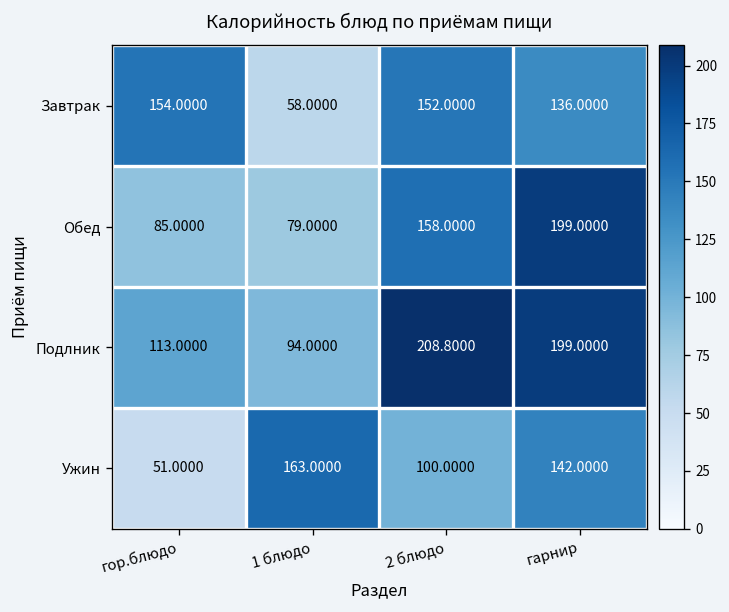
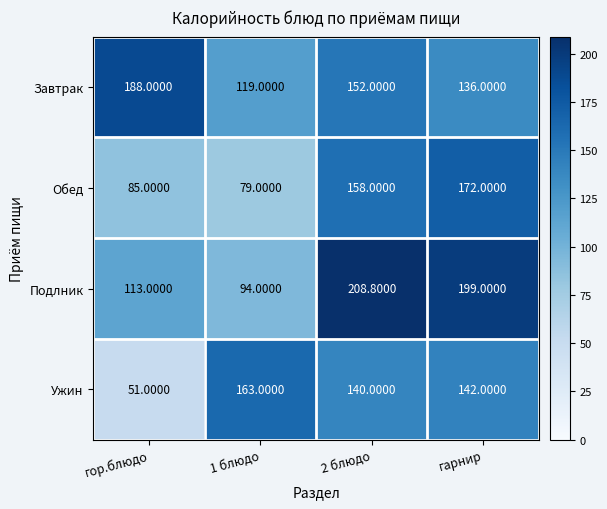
  {
    "Завтрак": {
-     "гор.блюдо": 154.0000,
-     "1 блюдо": 58.0000,
+     "гор.блюдо": 188.0000,
+     "1 блюдо": 119.0000,
      "2 блюдо": 152.0000,
      "гарнир": 136.0000
    },
    "Обед": {
      "гор.блюдо": 85.0000,
      "1 блюдо": 79.0000,
      "2 блюдо": 158.0000,
-     "гарнир": 199.0000
+     "гарнир": 172.0000
    },
    "Подлник": {
      "гор.блюдо": 113.0000,
      "1 блюдо": 94.0000,
      "2 блюдо": 208.8000,
      "гарнир": 199.0000
    },
    "Ужин": {
      "гор.блюдо": 51.0000,
      "1 блюдо": 163.0000,
-     "2 блюдо": 100.0000,
+     "2 блюдо": 140.0000,
      "гарнир": 142.0000
    }
  }
